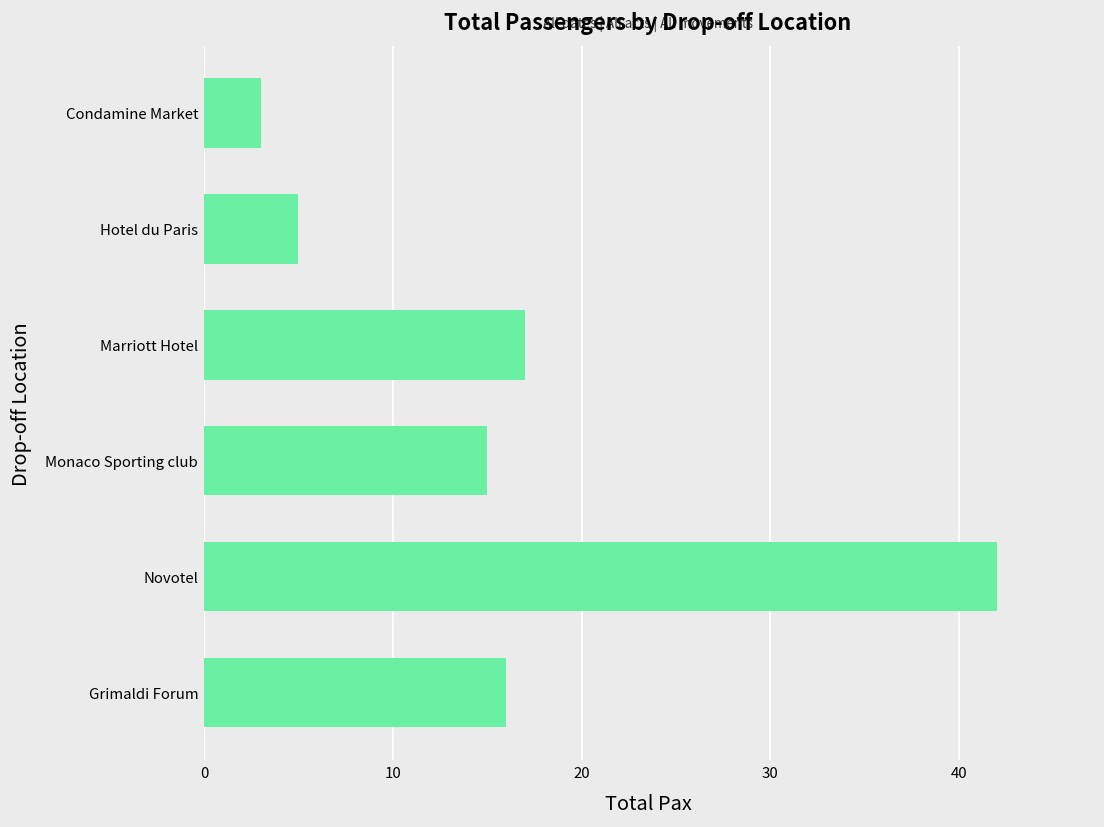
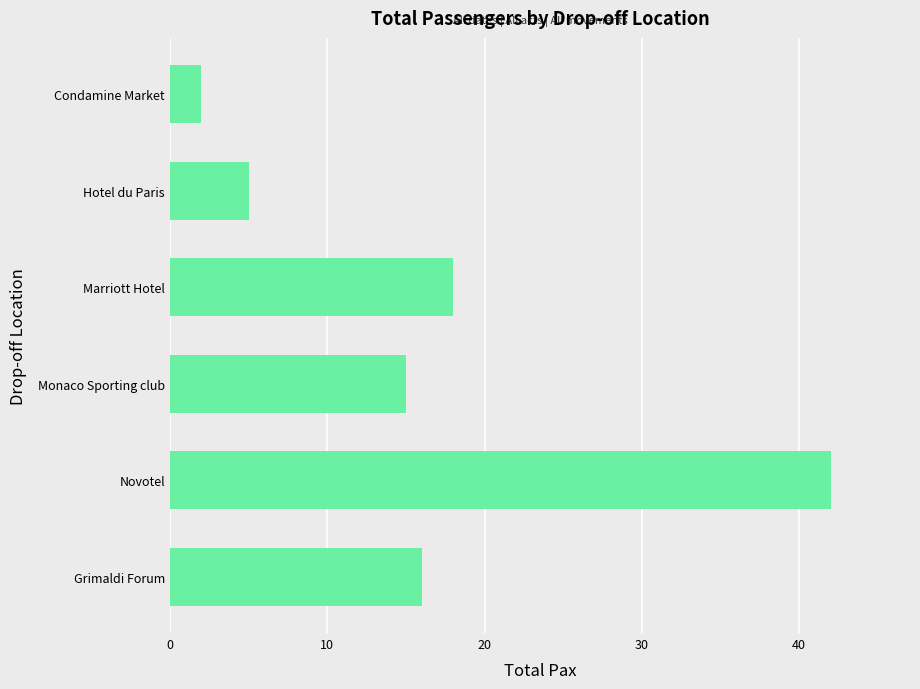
  {
-   "Condamine Market": 3,
+   "Condamine Market": 2,
    "Hotel du Paris": 5,
-   "Marriott Hotel": 17,
+   "Marriott Hotel": 18,
    "Monaco Sporting club": 15,
    "Novotel": 42,
    "Grimaldi Forum": 16
  }
